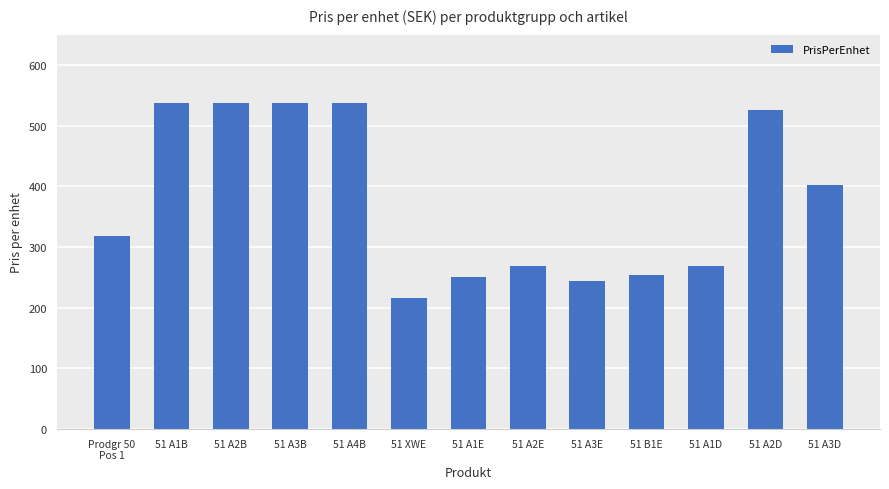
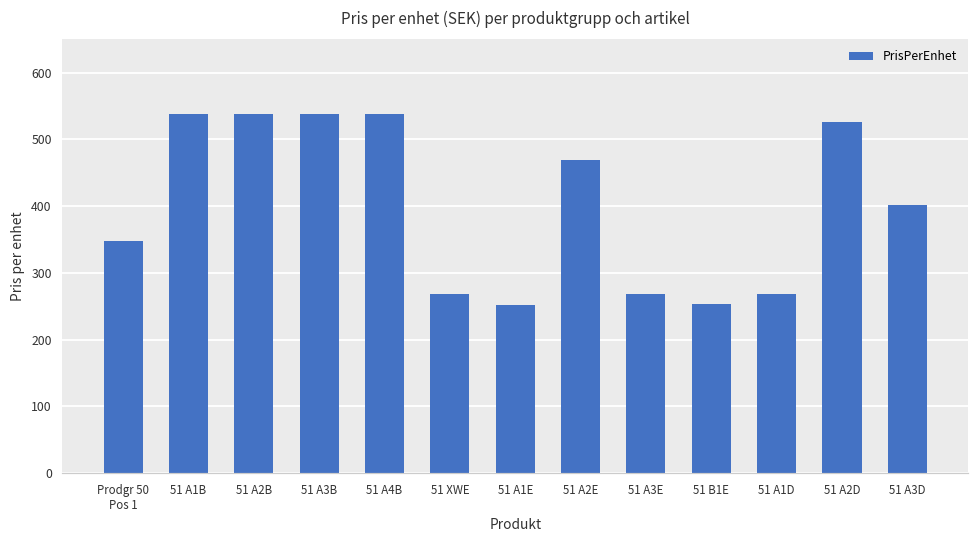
  {
-   "Prodgr 50 Pos 1": 320,
+   "Prodgr 50 Pos 1": 350,
    "51 A1B": 540,
    "51 A2B": 540,
    "51 A3B": 540,
    "51 A4B": 540,
-   "51 XWE": 220,
+   "51 XWE": 270,
    "51 A1E": 250,
-   "51 A2E": 270,
-   "51 A3E": 240,
+   "51 A2E": 470,
+   "51 A3E": 270,
    "51 B1E": 250,
    "51 A1D": 270,
    "51 A2D": 530,
    "51 A3D": 400
  }
